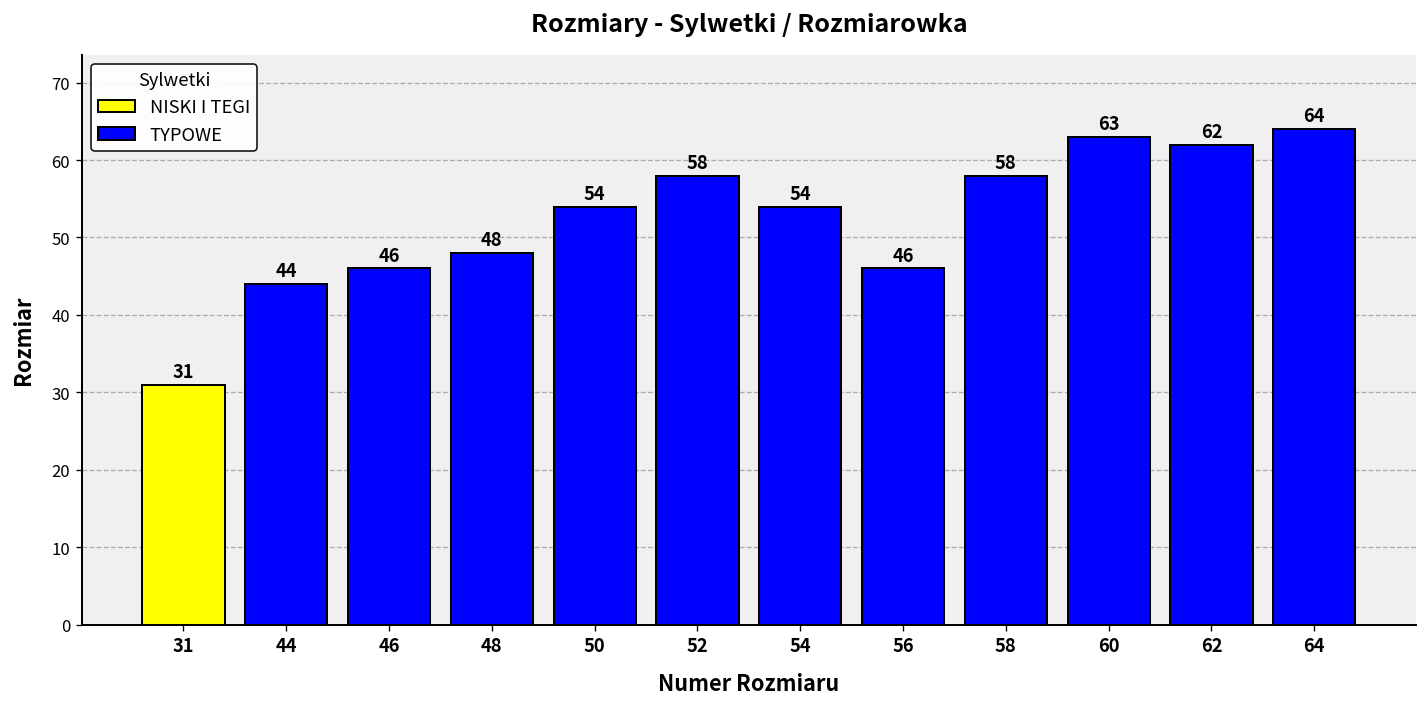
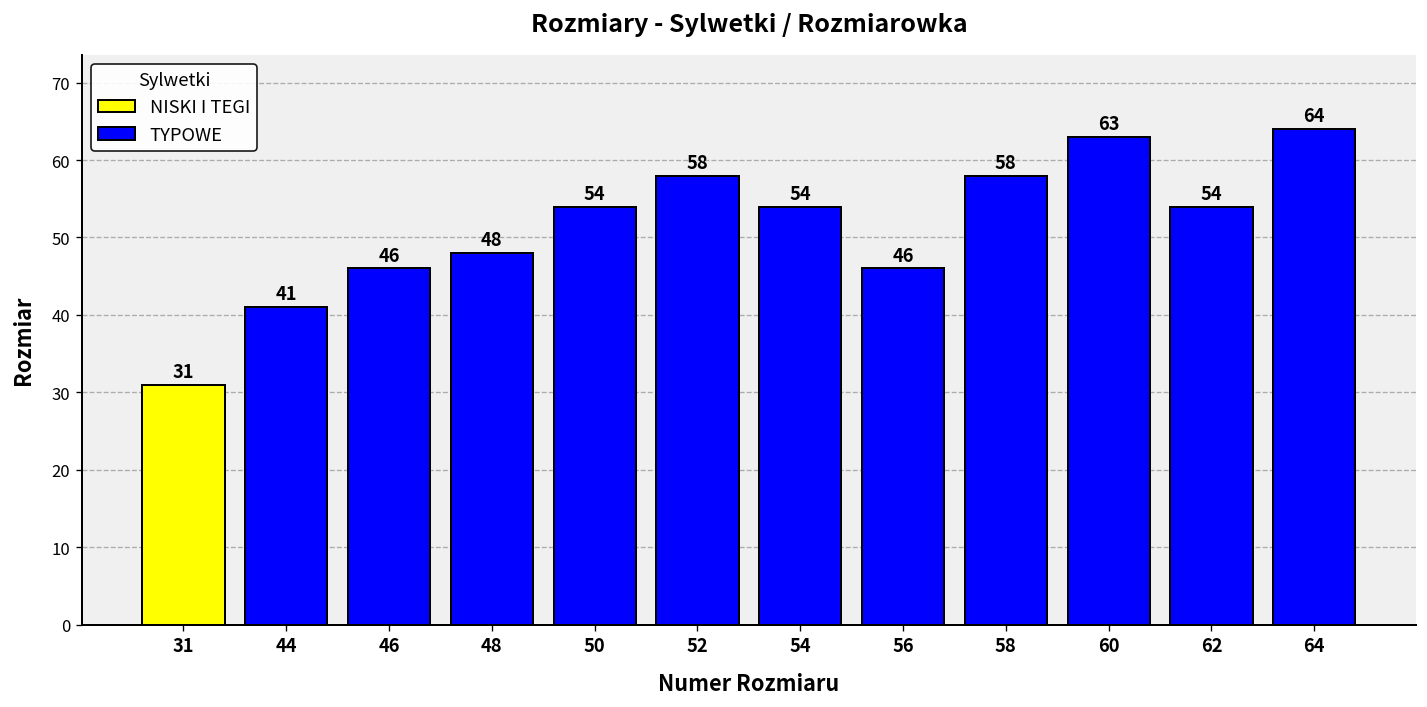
  {
    "NISKI I TEGI": {
      "31": 31
    },
    "TYPOWE": {
-     "44": 44,
+     "44": 41,
      "46": 46,
      "48": 48,
      "50": 54,
      "52": 58,
      "54": 54,
      "56": 46,
      "58": 58,
      "60": 63,
-     "62": 62,
+     "62": 54,
      "64": 64
    }
  }
